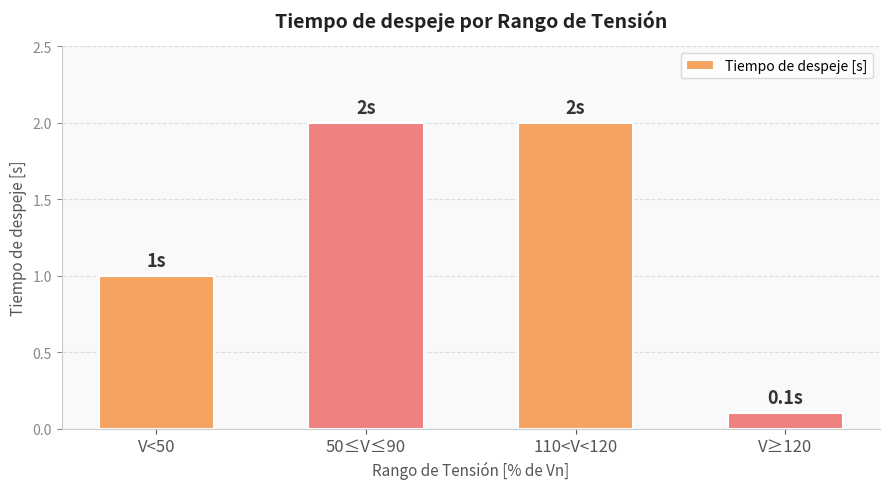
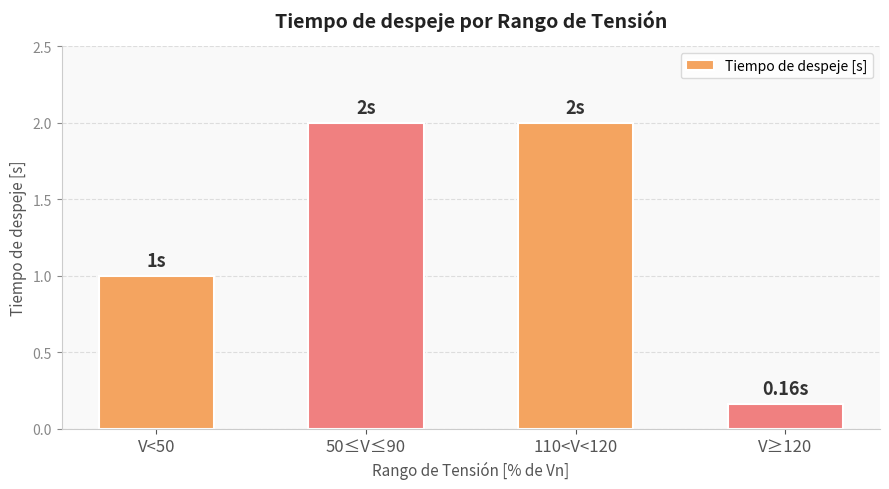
  {
    "V<50": "1s",
    "50≤V≤90": "2s",
    "110<V<120": "2s",
-   "V≥120": "0.1s"
+   "V≥120": "0.16s"
  }
